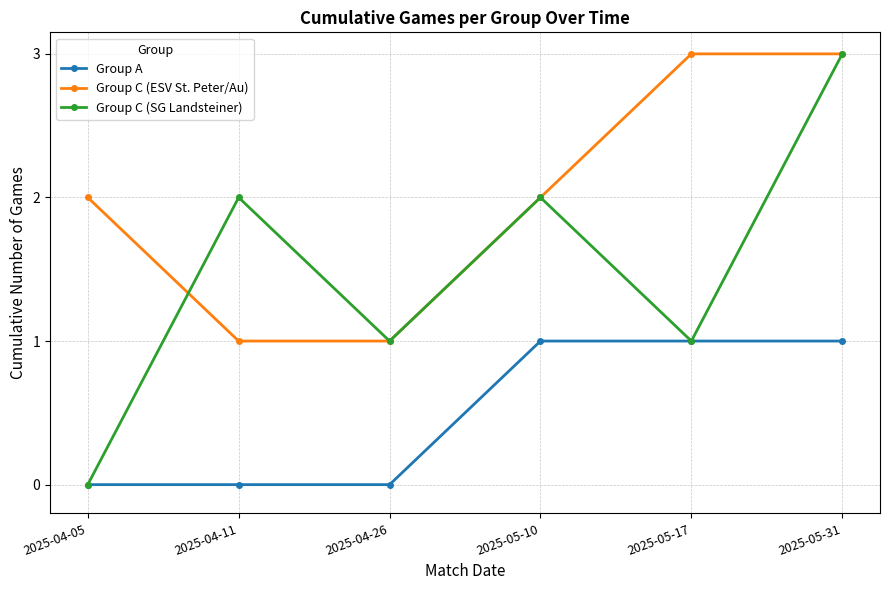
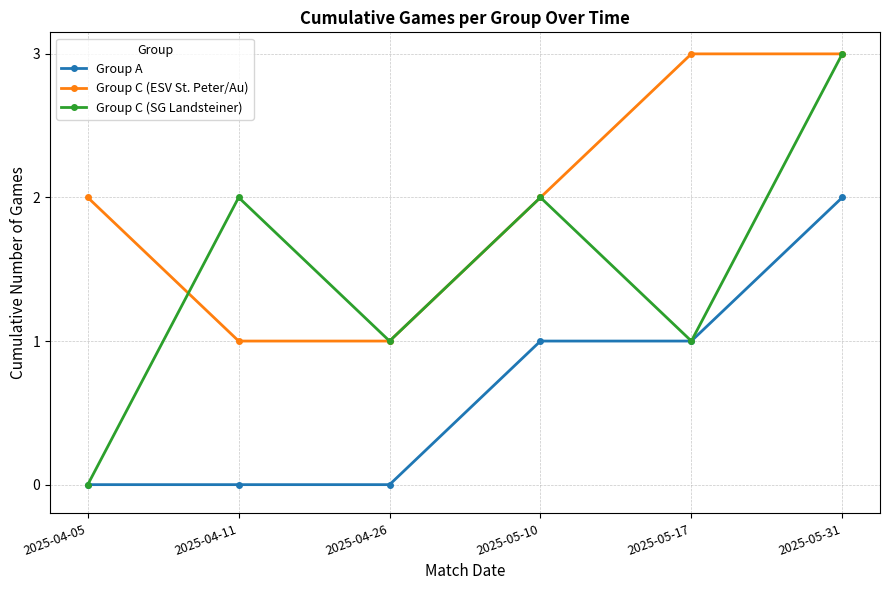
  {
    "Group A": {
      "2025-04-11": 0,
      "2025-04-26": 0,
      "2025-05-10": 1,
-     "2025-05-31": 1
+     "2025-05-31": 2
    },
    "Group C (ESV St. Peter/Au)": {
      "2025-04-05": 2,
      "2025-04-11": 1,
      "2025-05-17": 3
    },
    "Group C (SG Landsteiner)": {
      "2025-04-11": 2
    }
  }
